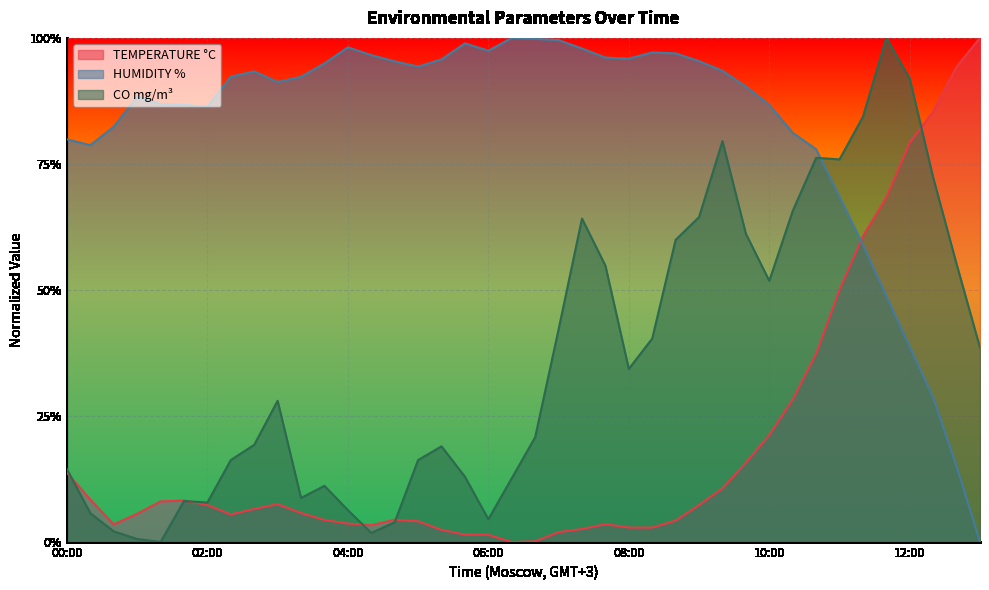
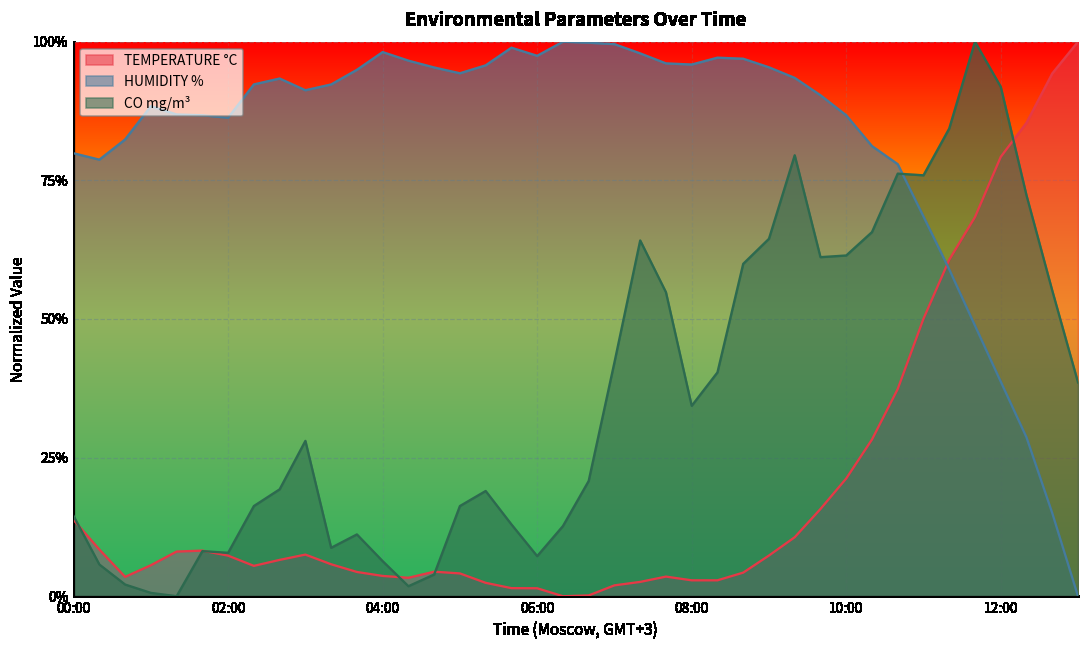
  {
    "TEMPERATURE °C": {
      "00:00": "14%",
      "02:00": "7%",
      "04:00": "4%",
      "06:00": "1%",
      "08:00": "3%",
      "10:00": "21%",
      "12:00": "79%"
    },
    "HUMIDITY %": {
      "00:00": "80%",
      "02:00": "86%",
      "04:00": "98%",
      "06:00": "97%",
      "08:00": "96%",
      "10:00": "87%",
      "12:00": "39%"
    },
    "CO mg/m³": {
      "00:00": "14%",
      "02:00": "8%",
      "04:00": "6%",
-     "06:00": "5%",
+     "06:00": "7%",
      "08:00": "34%",
-     "10:00": "52%",
+     "10:00": "61%",
      "12:00": "92%"
    }
  }
